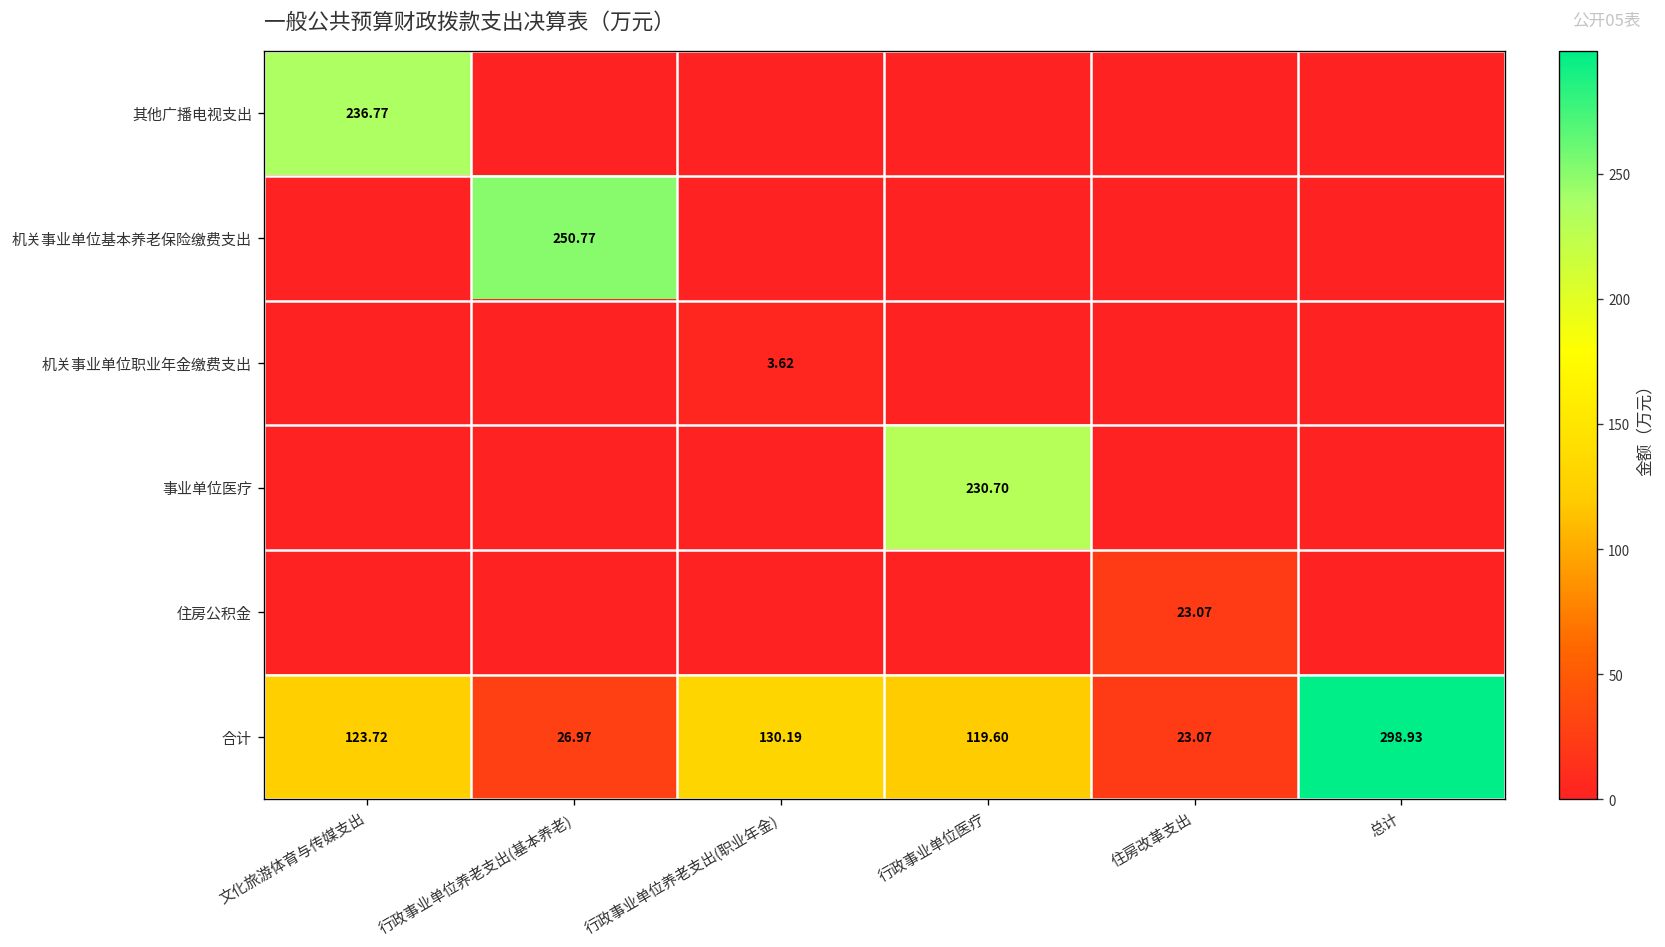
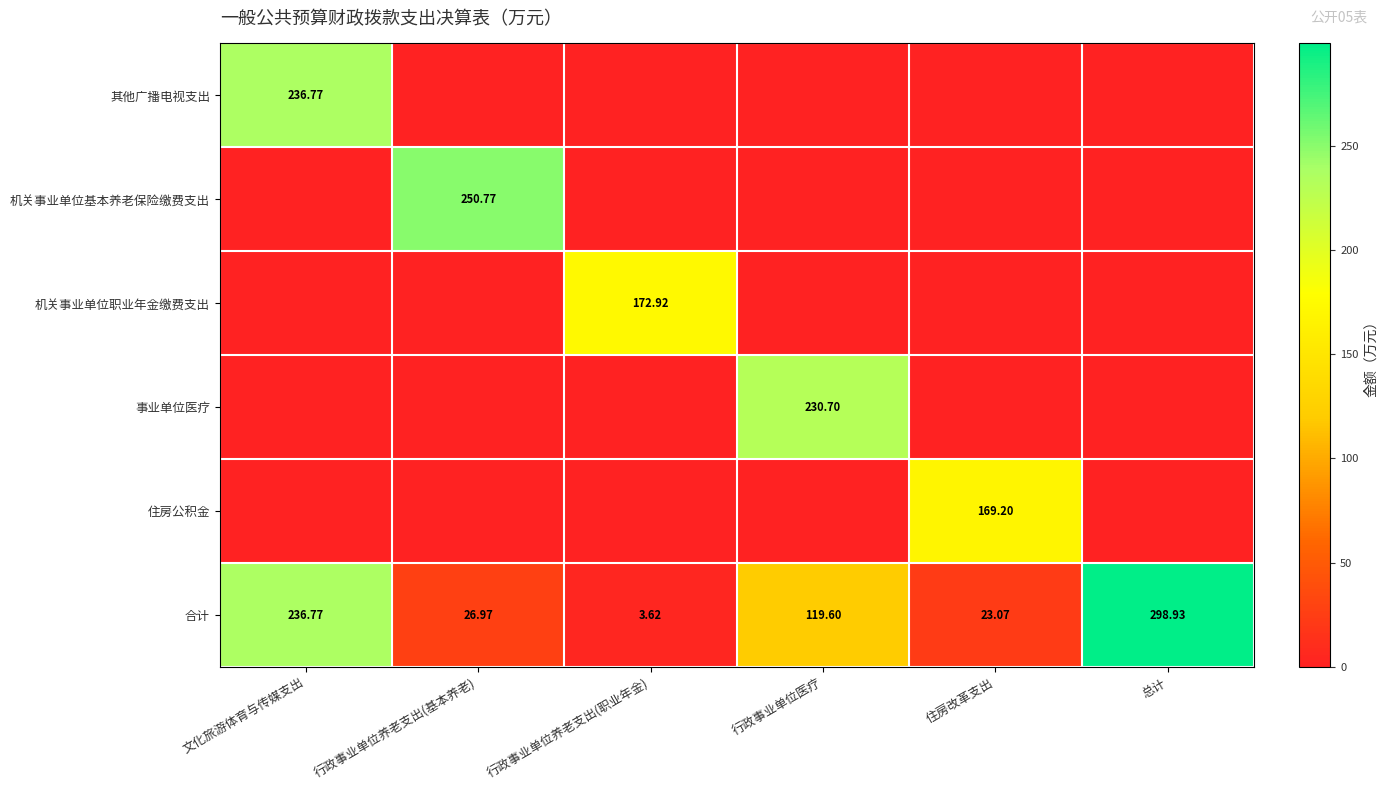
  {
    "其他广播电视支出": {
      "文化旅游体育与传媒支出": 236.77
    },
    "机关事业单位基本养老保险缴费支出": {
      "行政事业单位养老支出(基本养老)": 250.77
    },
    "机关事业单位职业年金缴费支出": {
-     "行政事业单位养老支出(职业年金)": 3.62
+     "行政事业单位养老支出(职业年金)": 172.92
    },
    "事业单位医疗": {
      "行政事业单位医疗": 230.70
    },
    "住房公积金": {
-     "住房改革支出": 23.07
+     "住房改革支出": 169.20
    },
    "合计": {
-     "文化旅游体育与传媒支出": 123.72,
+     "文化旅游体育与传媒支出": 236.77,
      "行政事业单位养老支出(基本养老)": 26.97,
-     "行政事业单位养老支出(职业年金)": 130.19,
+     "行政事业单位养老支出(职业年金)": 3.62,
      "行政事业单位医疗": 119.60,
      "住房改革支出": 23.07,
      "总计": 298.93
    }
  }
